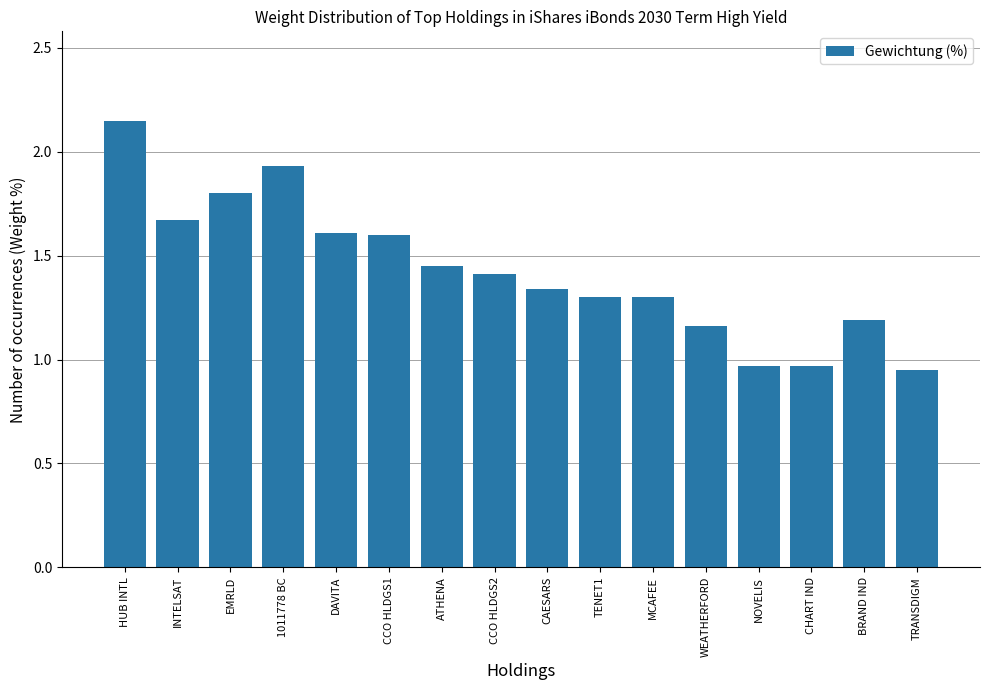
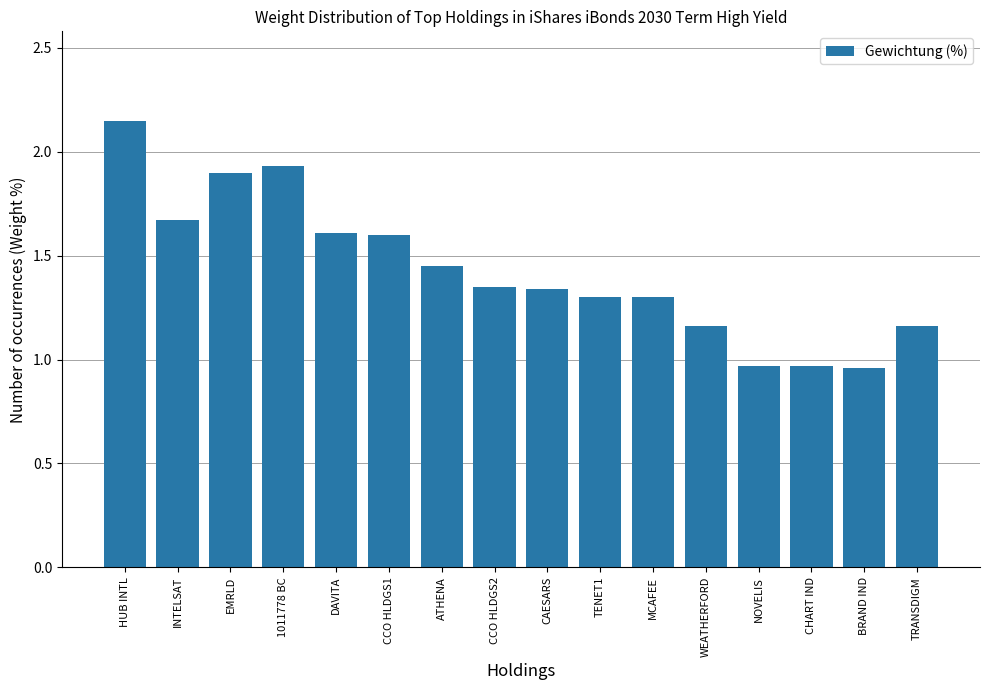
  {
    "HUB INTL": 2.15,
    "INTELSAT": 1.67,
-   "EMRLD": 1.8,
+   "EMRLD": 1.9,
    "1011778 BC": 1.93,
    "DAVITA": 1.61,
    "CCO HLDGS1": 1.60,
    "ATHENA": 1.45,
-   "CCO HLDGS2": 1.41,
+   "CCO HLDGS2": 1.35,
    "CAESARS": 1.34,
    "TENET1": 1.30,
    "MCAFEE": 1.30,
    "WEATHERFORD": 1.16,
    "NOVELIS": 0.97,
    "CHART IND": 0.97,
-   "BRAND IND": 1.19,
-   "TRANSDIGM": 0.95
+   "BRAND IND": 0.96,
+   "TRANSDIGM": 1.16
  }
